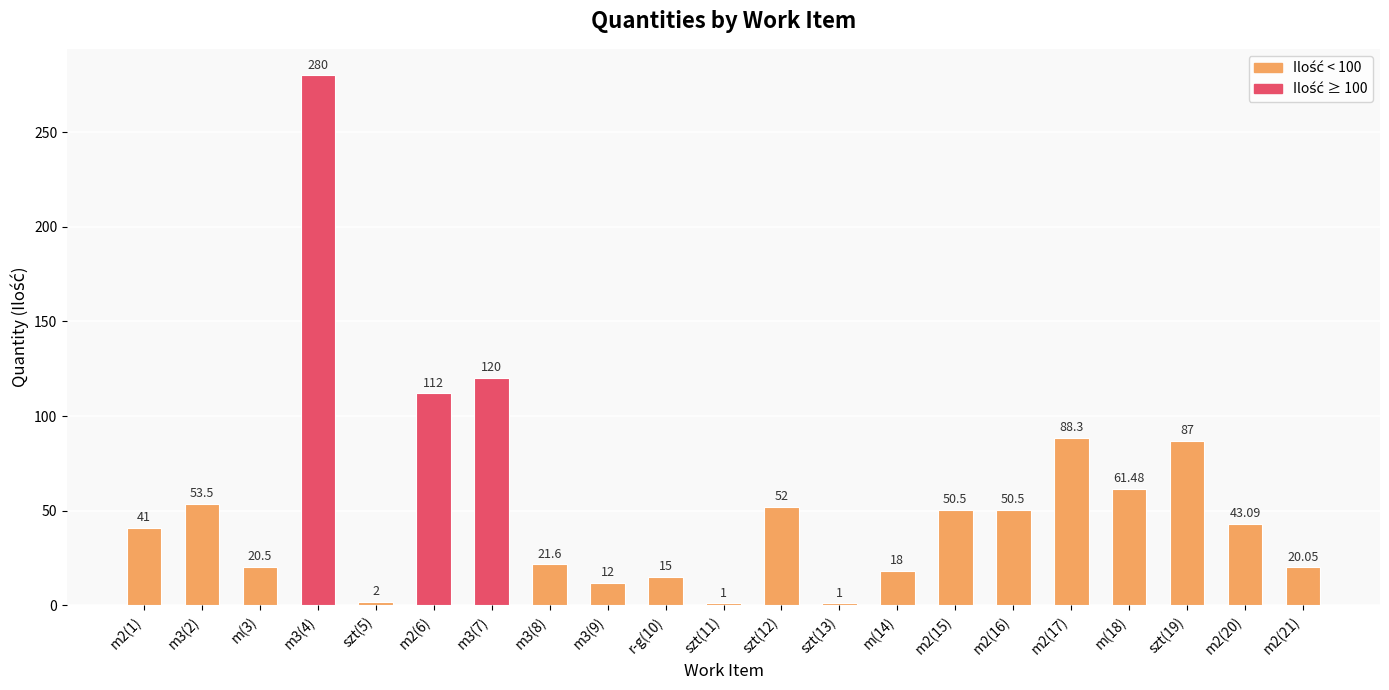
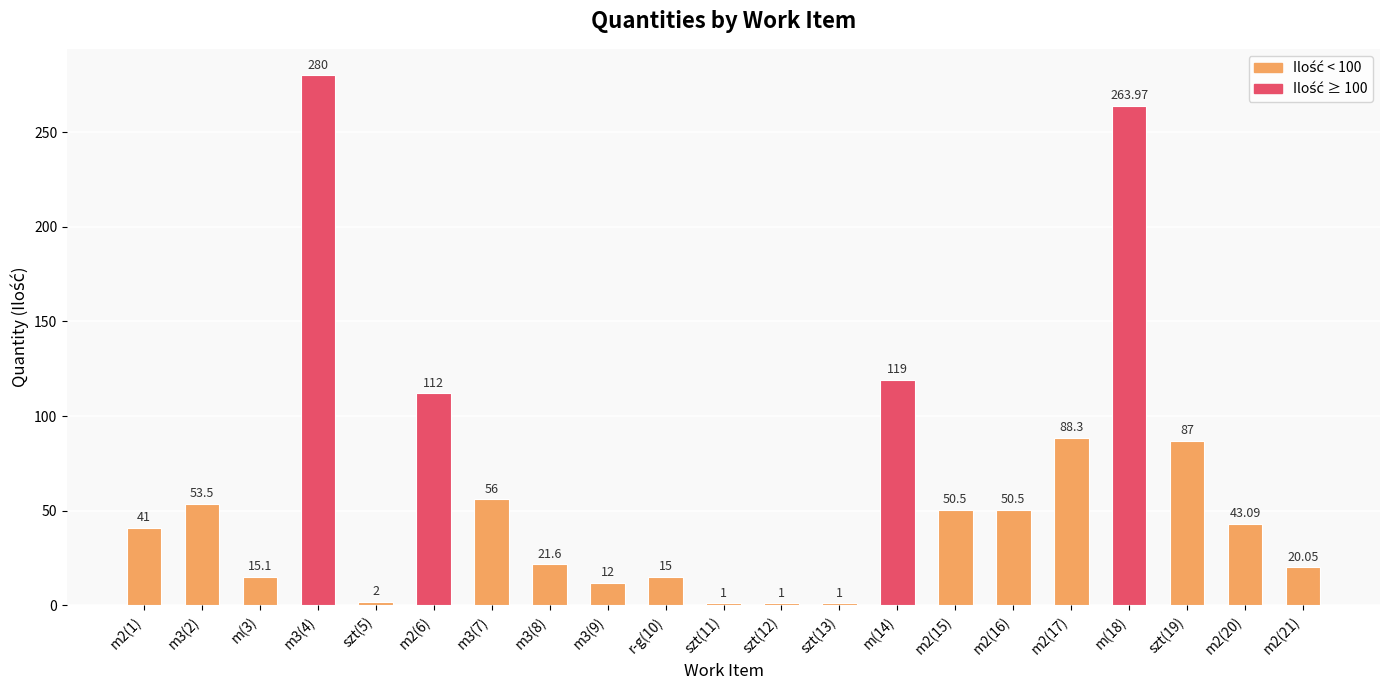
  {
    "m2(1)": 41,
    "m3(2)": 53.5,
-   "m(3)": 20.5,
+   "m(3)": 15.1,
    "m3(4)": 280,
    "szt(5)": 2,
    "m2(6)": 112,
-   "m3(7)": 120,
+   "m3(7)": 56,
    "m3(8)": 21.6,
    "m3(9)": 12,
    "r-g(10)": 15,
    "szt(11)": 1,
-   "szt(12)": 52,
+   "szt(12)": 1,
    "szt(13)": 1,
-   "m(14)": 18,
+   "m(14)": 119,
    "m2(15)": 50.5,
    "m2(16)": 50.5,
    "m2(17)": 88.3,
-   "m(18)": 61.48,
+   "m(18)": 263.97,
    "szt(19)": 87,
    "m2(20)": 43.09,
    "m2(21)": 20.05
  }
